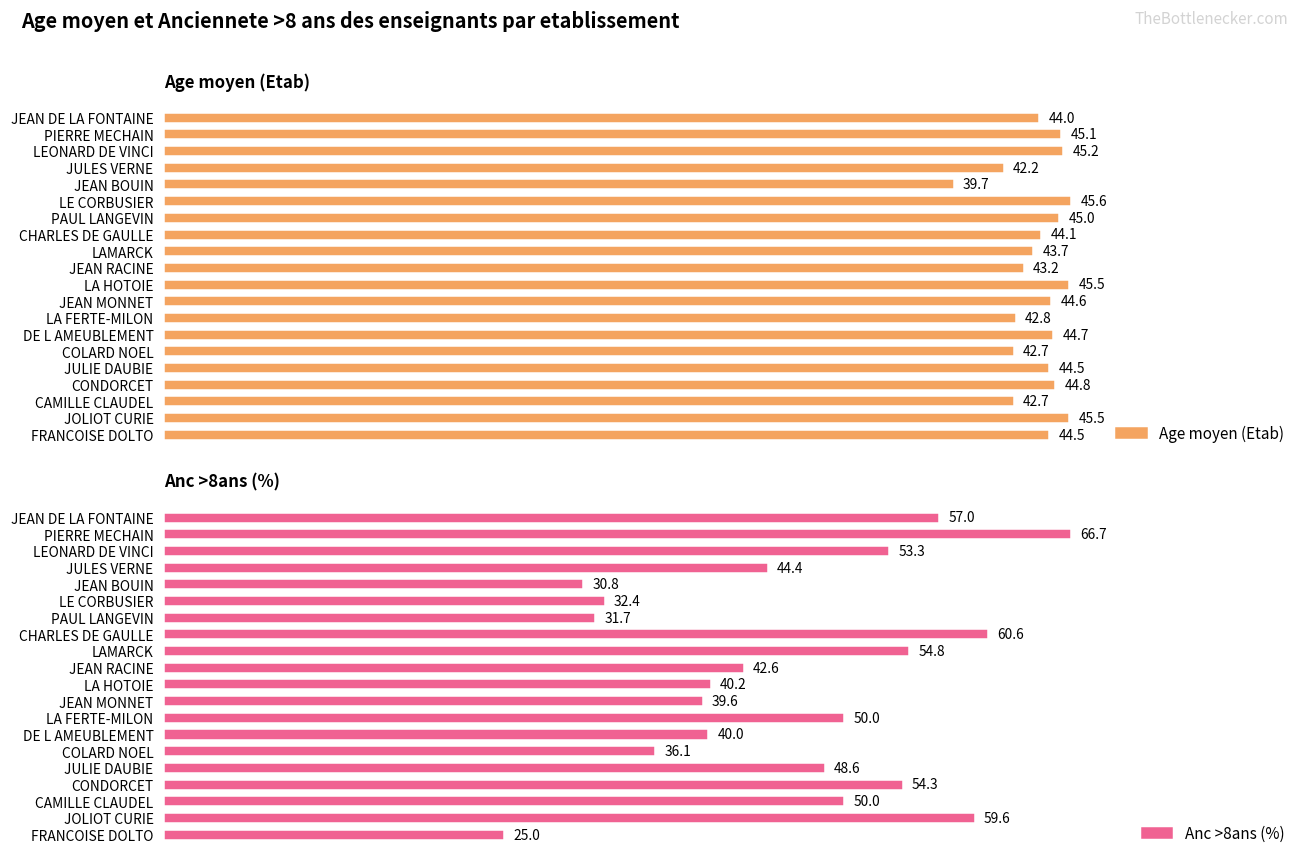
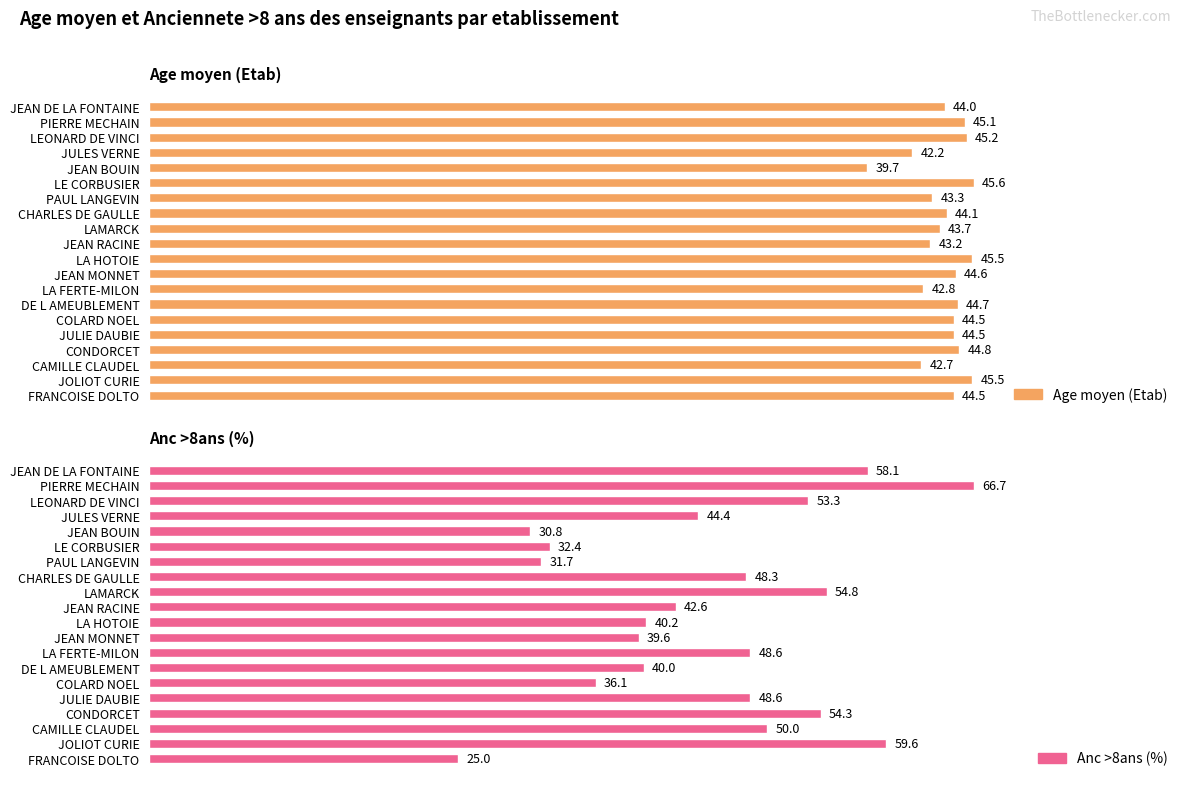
  {
    "Age moyen (Etab)": {
      "JEAN DE LA FONTAINE": 44.0,
      "PIERRE MECHAIN": 45.1,
      "LEONARD DE VINCI": 45.2,
      "JULES VERNE": 42.2,
      "JEAN BOUIN": 39.7,
      "LE CORBUSIER": 45.6,
-     "PAUL LANGEVIN": 45.0,
+     "PAUL LANGEVIN": 43.3,
      "CHARLES DE GAULLE": 44.1,
      "LAMARCK": 43.7,
      "JEAN RACINE": 43.2,
      "LA HOTOIE": 45.5,
      "JEAN MONNET": 44.6,
      "LA FERTE-MILON": 42.8,
      "DE L AMEUBLEMENT": 44.7,
-     "COLARD NOEL": 42.7,
+     "COLARD NOEL": 44.5,
      "JULIE DAUBIE": 44.5,
      "CONDORCET": 44.8,
      "CAMILLE CLAUDEL": 42.7,
      "JOLIOT CURIE": 45.5,
      "FRANCOISE DOLTO": 44.5
    },
    "Anc >8ans (%)": {
-     "JEAN DE LA FONTAINE": 57.0,
+     "JEAN DE LA FONTAINE": 58.1,
      "PIERRE MECHAIN": 66.7,
      "LEONARD DE VINCI": 53.3,
      "JULES VERNE": 44.4,
      "JEAN BOUIN": 30.8,
      "LE CORBUSIER": 32.4,
      "PAUL LANGEVIN": 31.7,
-     "CHARLES DE GAULLE": 60.6,
+     "CHARLES DE GAULLE": 48.3,
      "LAMARCK": 54.8,
      "JEAN RACINE": 42.6,
      "LA HOTOIE": 40.2,
      "JEAN MONNET": 39.6,
-     "LA FERTE-MILON": 50.0,
+     "LA FERTE-MILON": 48.6,
      "DE L AMEUBLEMENT": 40.0,
      "COLARD NOEL": 36.1,
      "JULIE DAUBIE": 48.6,
      "CONDORCET": 54.3,
      "CAMILLE CLAUDEL": 50.0,
      "JOLIOT CURIE": 59.6,
      "FRANCOISE DOLTO": 25.0
    }
  }
